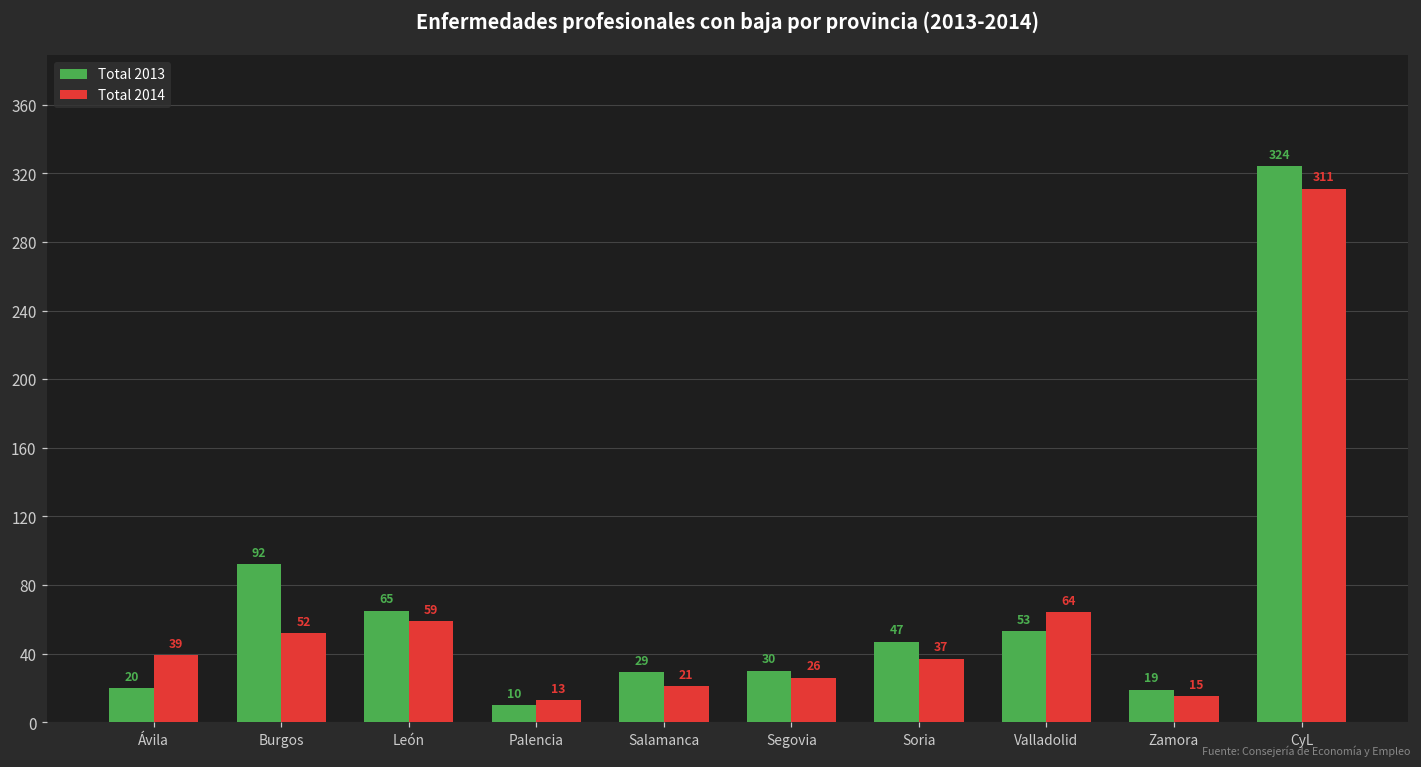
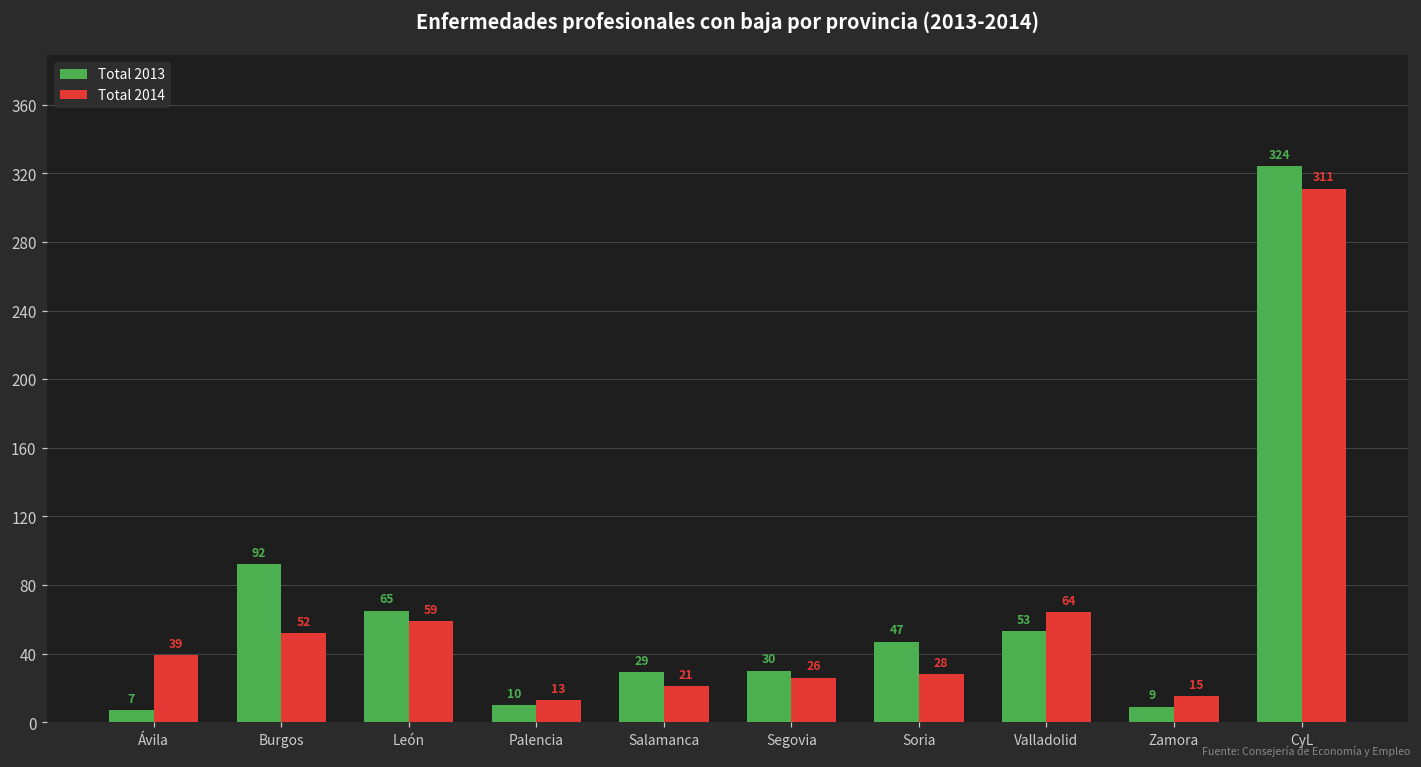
  {
    "Total 2013": {
-     "Ávila": 20,
+     "Ávila": 7,
      "Burgos": 92,
      "León": 65,
      "Palencia": 10,
      "Salamanca": 29,
      "Segovia": 30,
      "Soria": 47,
      "Valladolid": 53,
-     "Zamora": 19,
+     "Zamora": 9,
      "CyL": 324
    },
    "Total 2014": {
      "Ávila": 39,
      "Burgos": 52,
      "León": 59,
      "Palencia": 13,
      "Salamanca": 21,
      "Segovia": 26,
-     "Soria": 37,
+     "Soria": 28,
      "Valladolid": 64,
      "Zamora": 15,
      "CyL": 311
    }
  }
